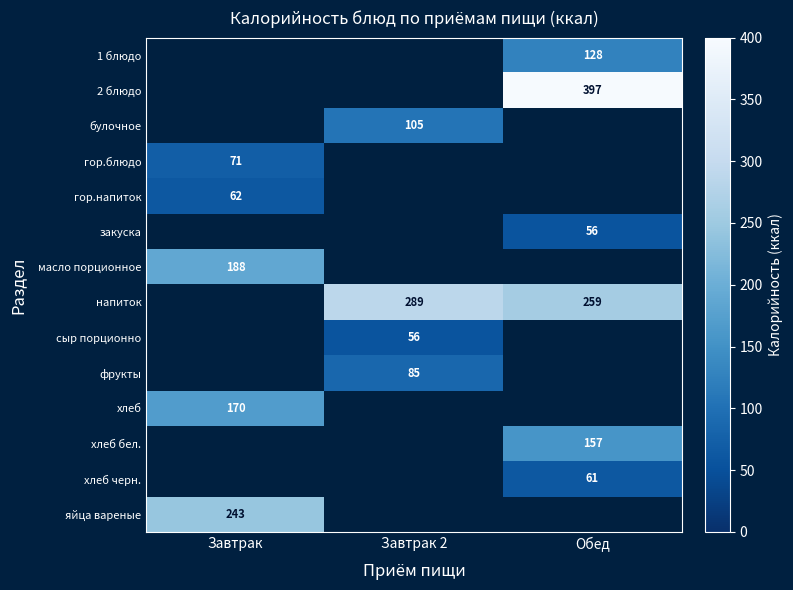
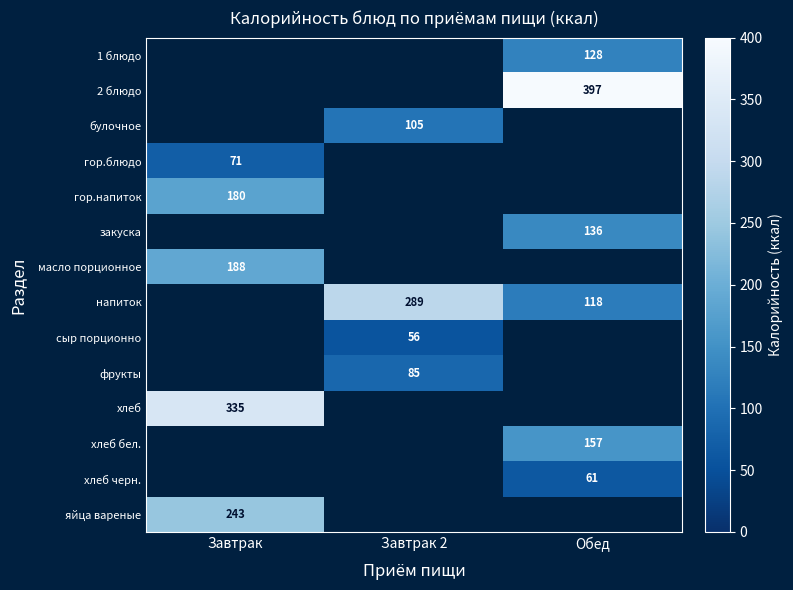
  {
    "1 блюдо": {
      "Обед": 128
    },
    "2 блюдо": {
      "Обед": 397
    },
    "булочное": {
      "Завтрак 2": 105
    },
    "гор.блюдо": {
      "Завтрак": 71
    },
    "гор.напиток": {
-     "Завтрак": 62
+     "Завтрак": 180
    },
    "закуска": {
-     "Обед": 56
+     "Обед": 136
    },
    "масло порционное": {
      "Завтрак": 188
    },
    "напиток": {
      "Завтрак 2": 289,
-     "Обед": 259
+     "Обед": 118
    },
    "сыр порционно": {
      "Завтрак 2": 56
    },
    "фрукты": {
      "Завтрак 2": 85
    },
    "хлеб": {
-     "Завтрак": 170
+     "Завтрак": 335
    },
    "хлеб бел.": {
      "Обед": 157
    },
    "хлеб черн.": {
      "Обед": 61
    },
    "яйца вареные": {
      "Завтрак": 243
    }
  }
